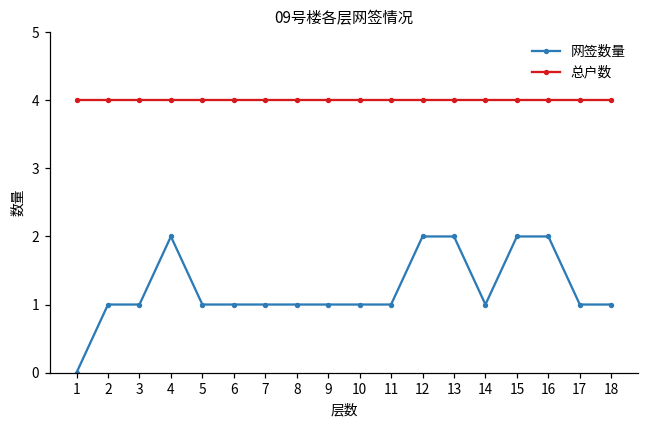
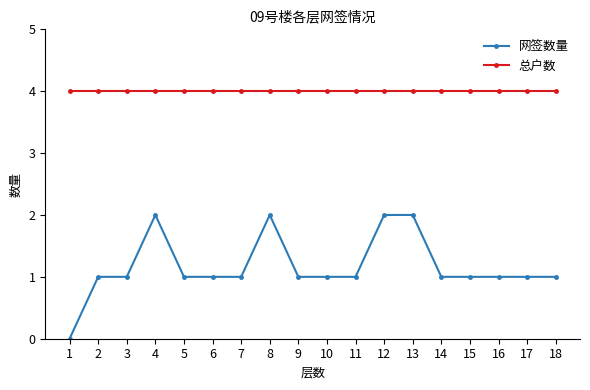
  {
    "网签数量": {
      "1": 0,
      "2": 1,
      "3": 1,
      "4": 2,
      "5": 1,
      "6": 1,
      "7": 1,
-     "8": 1,
+     "8": 2,
      "9": 1,
      "10": 1,
      "11": 1,
      "12": 2,
      "13": 2,
      "14": 1,
-     "15": 2,
-     "16": 2,
+     "15": 1,
+     "16": 1,
      "17": 1,
      "18": 1
    },
    "总户数": {
      "1": 4,
      "2": 4,
      "3": 4,
      "4": 4,
      "5": 4,
      "6": 4,
      "7": 4,
      "8": 4,
      "9": 4,
      "10": 4,
      "11": 4,
      "12": 4,
      "13": 4,
      "14": 4,
      "15": 4,
      "16": 4,
      "17": 4,
      "18": 4
    }
  }
